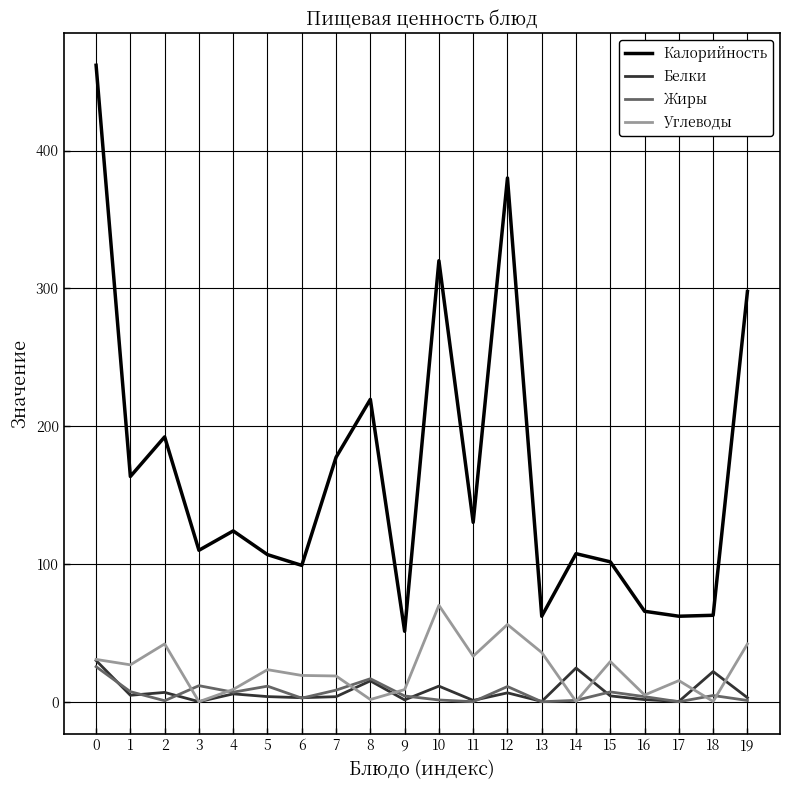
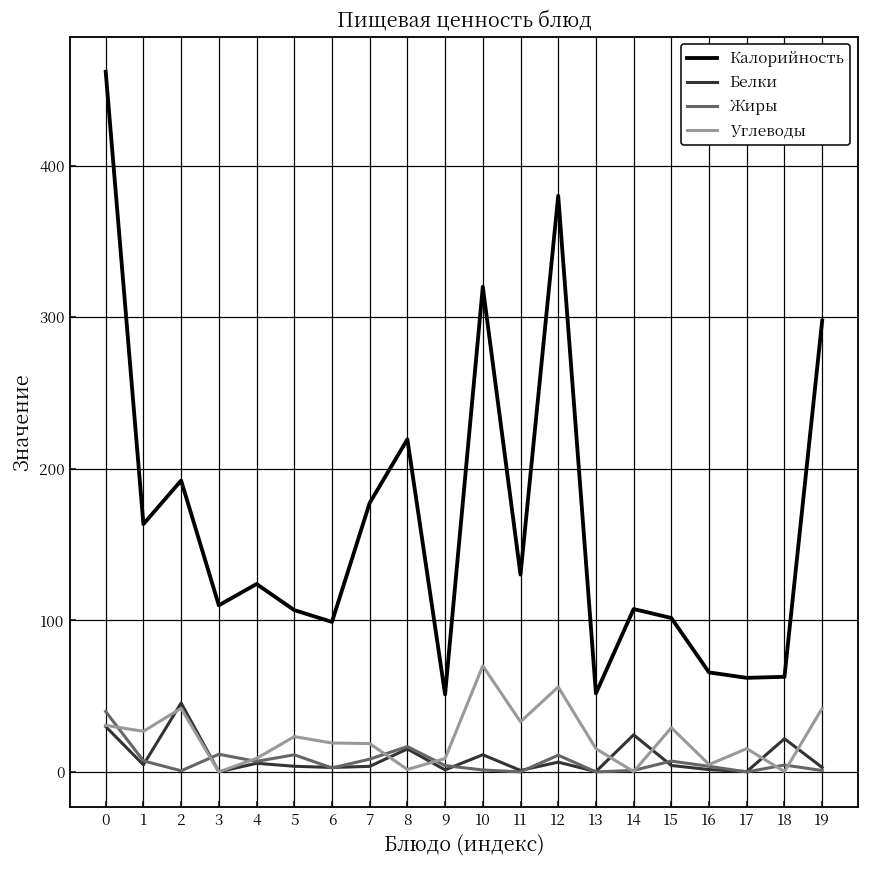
  {
    "Калорийность": {
      "0": 462,
      "1": 164,
      "2": 192,
      "3": 110,
      "4": 124,
      "5": 107,
      "6": 99,
      "7": 177,
      "8": 219,
      "9": 51,
      "10": 320,
      "11": 130,
      "12": 380,
-     "13": 62,
+     "13": 52,
      "14": 107,
      "15": 102,
      "16": 66,
      "17": 62,
      "18": 63,
      "19": 298
    },
    "Белки": {
      "1": 5,
-     "2": 7,
+     "2": 46,
      "5": 4,
      "7": 4,
      "9": 1,
      "10": 11,
      "12": 7,
      "14": 25,
      "15": 4,
      "16": 2,
      "18": 22,
      "19": 3
    },
    "Жиры": {
-     "0": 26,
+     "0": 40,
      "1": 7,
      "2": 1,
      "3": 12,
      "5": 11,
      "7": 8,
      "9": 4,
      "10": 1,
      "12": 11,
      "15": 7,
      "18": 5,
      "19": 1
    },
    "Углеводы": {
      "1": 27,
      "2": 42,
      "4": 9,
      "5": 23,
      "6": 19,
      "7": 19,
      "8": 2,
      "9": 9,
      "10": 70,
      "11": 33,
      "12": 56,
-     "13": 36,
+     "13": 15,
      "15": 29,
      "17": 15,
      "18": 0,
      "19": 42
    }
  }
